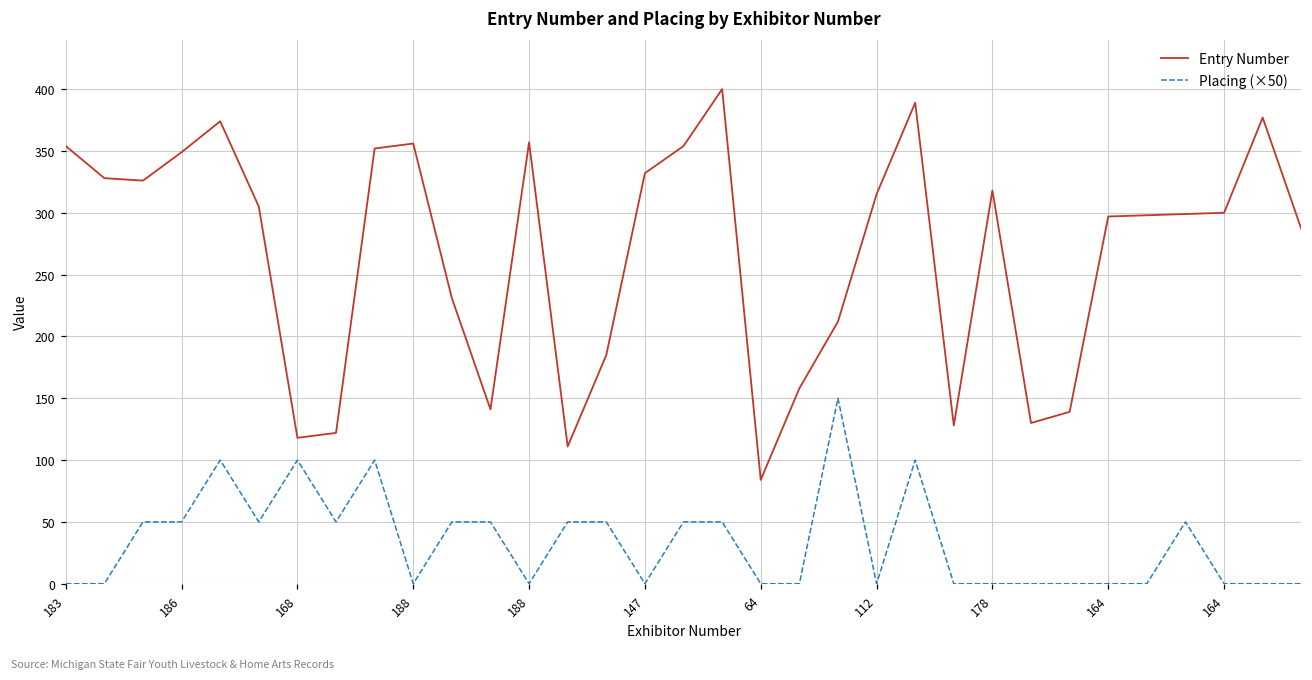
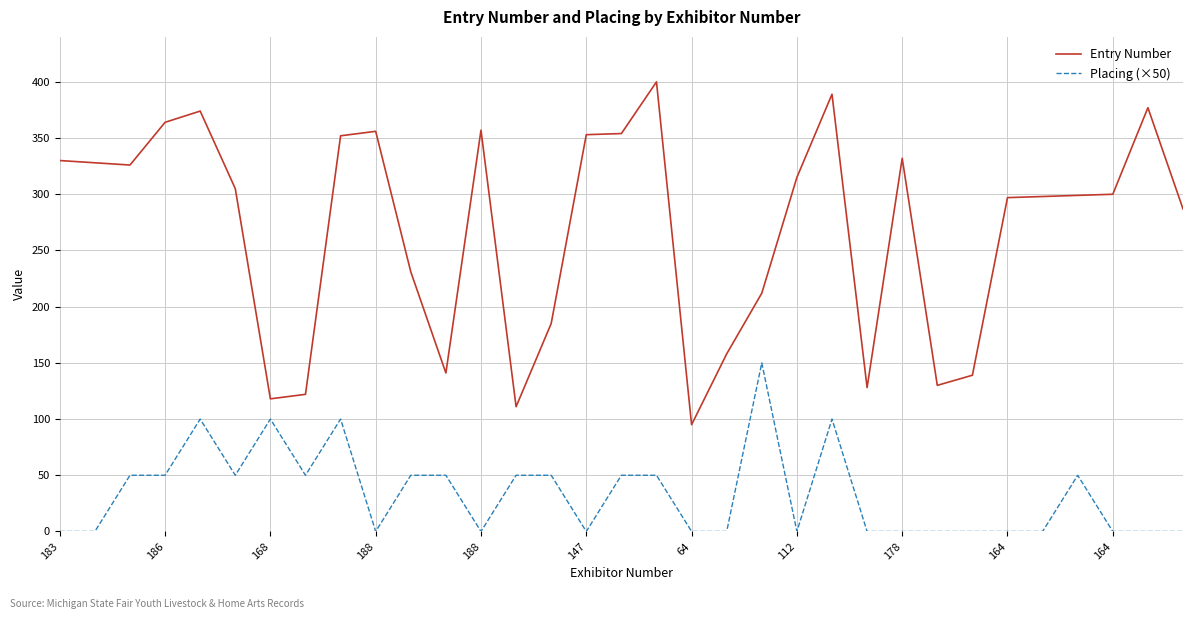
  {
    "Entry Number": {
-     "183": 354,
-     "186": 349,
+     "183": 330,
+     "186": 364,
      "168": 118,
-     "147": 332,
-     "64": 84,
+     "147": 353,
+     "64": 95,
      "112": 315,
-     "178": 318
+     "178": 332
    },
    "Placing (×50)": {
      "183": 0,
      "186": 50,
      "168": 100,
      "147": 0,
      "64": 0,
      "112": 0,
      "178": 0
    }
  }
